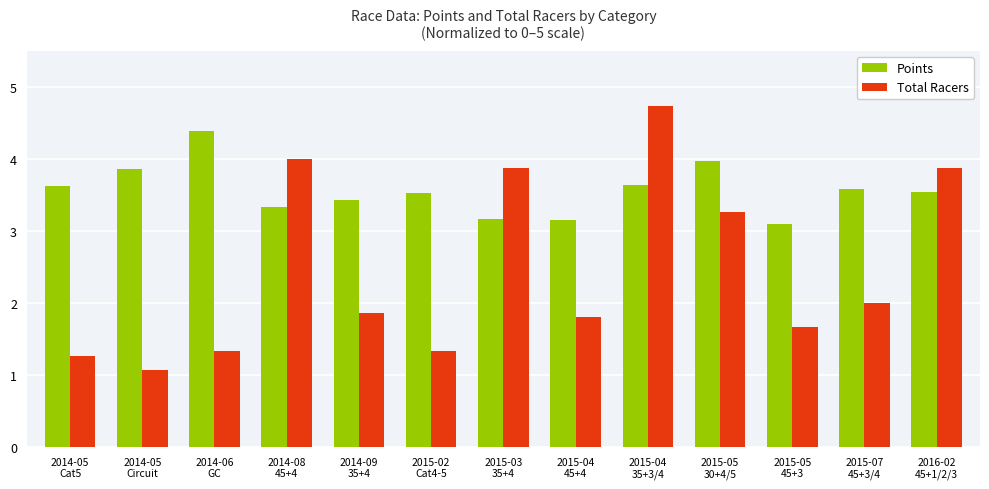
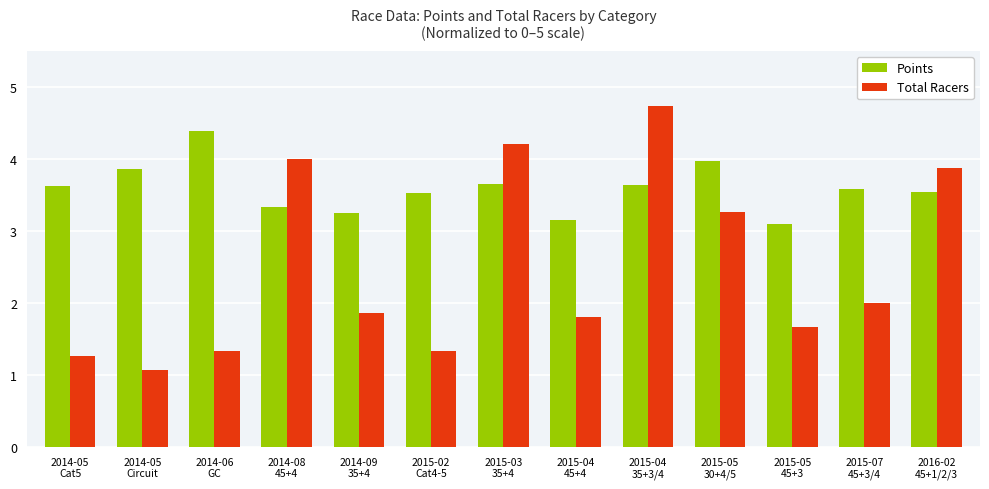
  {
    "Points": {
      "2014-05 Cat5": 3.6,
      "2014-05 Circuit": 3.9,
      "2014-06 GC": 4.4,
      "2014-08 45+4": 3.3,
-     "2014-09 35+4": 3.4,
+     "2014-09 35+4": 3.3,
      "2015-02 Cat4-5": 3.5,
-     "2015-03 35+4": 3.2,
+     "2015-03 35+4": 3.6,
      "2015-04 45+4": 3.2,
      "2015-04 35+3/4": 3.6,
      "2015-05 30+4/5": 4.0,
      "2015-05 45+3": 3.1,
      "2015-07 45+3/4": 3.6,
      "2016-02 45+1/2/3": 3.5
    },
    "Total Racers": {
      "2014-05 Cat5": 1.3,
      "2014-05 Circuit": 1.1,
      "2014-06 GC": 1.3,
      "2014-08 45+4": 4.0,
      "2014-09 35+4": 1.9,
      "2015-02 Cat4-5": 1.3,
-     "2015-03 35+4": 3.9,
+     "2015-03 35+4": 4.2,
      "2015-04 45+4": 1.8,
      "2015-04 35+3/4": 4.7,
      "2015-05 30+4/5": 3.3,
      "2015-05 45+3": 1.7,
      "2015-07 45+3/4": 2.0,
      "2016-02 45+1/2/3": 3.9
    }
  }
